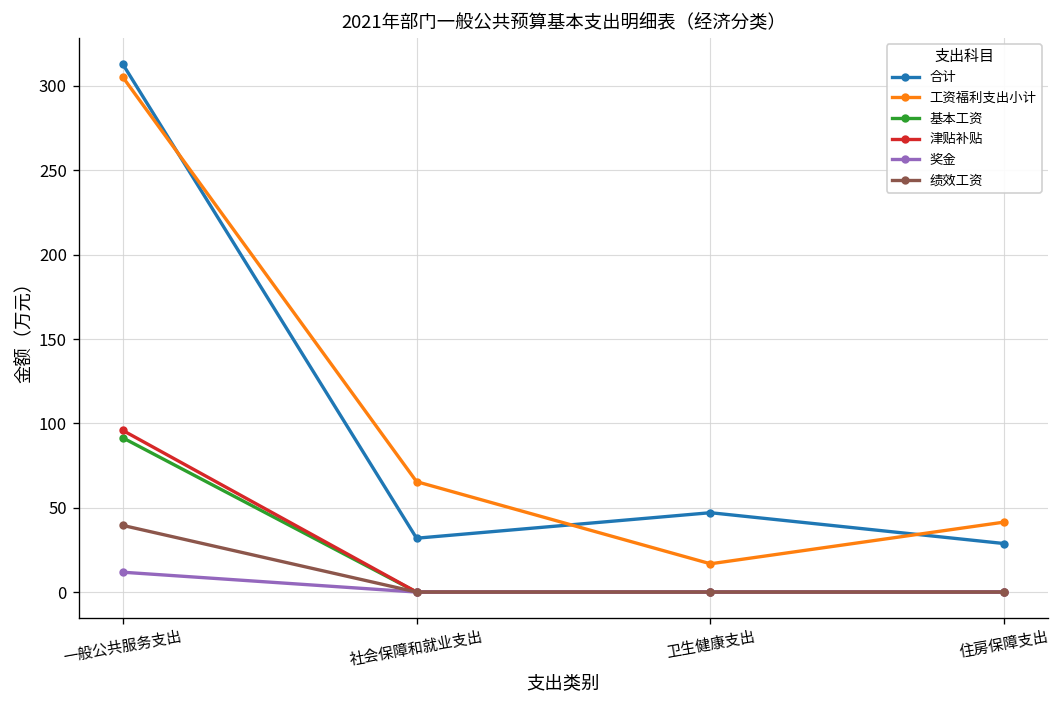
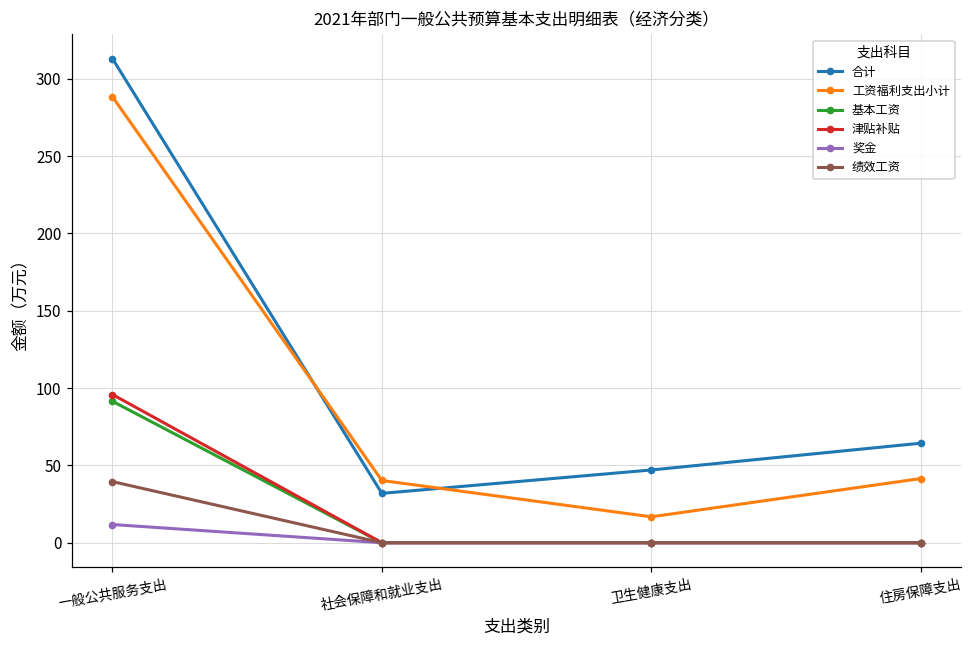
  {
    "合计": {
      "一般公共服务支出": 313,
      "社会保障和就业支出": 32,
      "卫生健康支出": 47,
-     "住房保障支出": 29
+     "住房保障支出": 64
    },
    "工资福利支出小计": {
-     "一般公共服务支出": 305,
-     "社会保障和就业支出": 65,
+     "一般公共服务支出": 288,
+     "社会保障和就业支出": 40,
      "卫生健康支出": 17,
      "住房保障支出": 41
    },
    "基本工资": {
      "一般公共服务支出": 91
    },
    "津贴补贴": {
      "一般公共服务支出": 96
    },
    "奖金": {
      "一般公共服务支出": 12
    },
    "绩效工资": {
      "一般公共服务支出": 40
    }
  }
